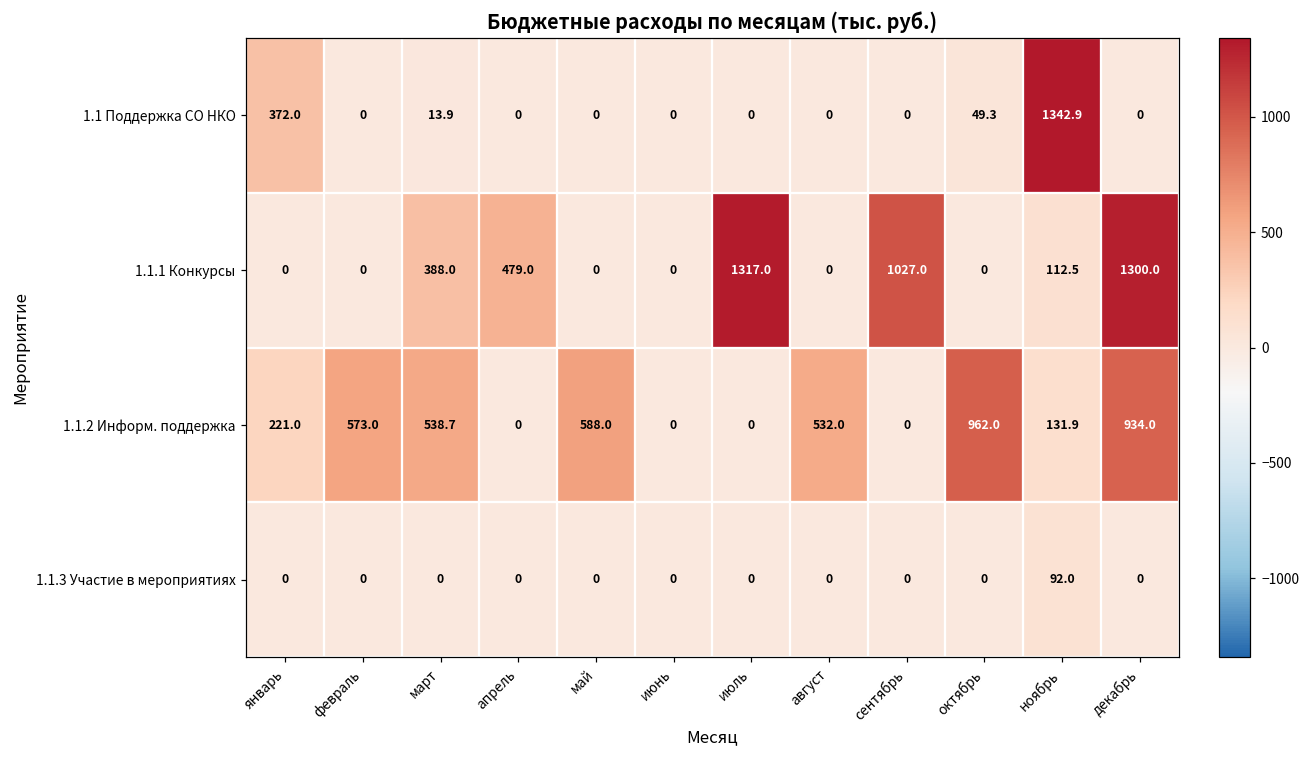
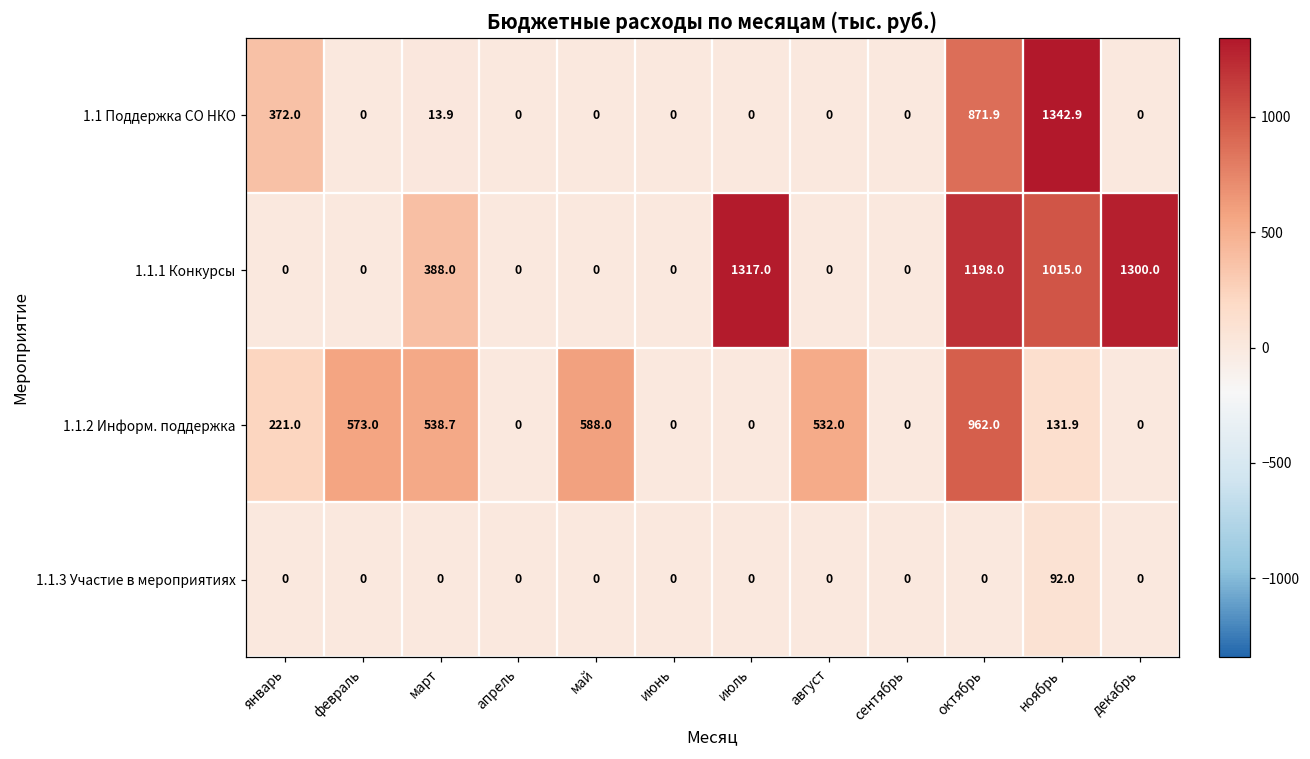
  {
    "1.1 Поддержка СО НКО": {
      "январь": 372.0,
      "февраль": 0,
      "март": 13.9,
      "апрель": 0,
      "май": 0,
      "июнь": 0,
      "июль": 0,
      "август": 0,
      "сентябрь": 0,
-     "октябрь": 49.3,
+     "октябрь": 871.9,
      "ноябрь": 1342.9,
      "декабрь": 0
    },
    "1.1.1 Конкурсы": {
      "январь": 0,
      "февраль": 0,
      "март": 388.0,
-     "апрель": 479.0,
+     "апрель": 0,
      "май": 0,
      "июнь": 0,
      "июль": 1317.0,
      "август": 0,
-     "сентябрь": 1027.0,
-     "октябрь": 0,
-     "ноябрь": 112.5,
+     "сентябрь": 0,
+     "октябрь": 1198.0,
+     "ноябрь": 1015.0,
      "декабрь": 1300.0
    },
    "1.1.2 Информ. поддержка": {
      "январь": 221.0,
      "февраль": 573.0,
      "март": 538.7,
      "апрель": 0,
      "май": 588.0,
      "июнь": 0,
      "июль": 0,
      "август": 532.0,
      "сентябрь": 0,
      "октябрь": 962.0,
      "ноябрь": 131.9,
-     "декабрь": 934.0
+     "декабрь": 0
    },
    "1.1.3 Участие в мероприятиях": {
      "январь": 0,
      "февраль": 0,
      "март": 0,
      "апрель": 0,
      "май": 0,
      "июнь": 0,
      "июль": 0,
      "август": 0,
      "сентябрь": 0,
      "октябрь": 0,
      "ноябрь": 92.0,
      "декабрь": 0
    }
  }
